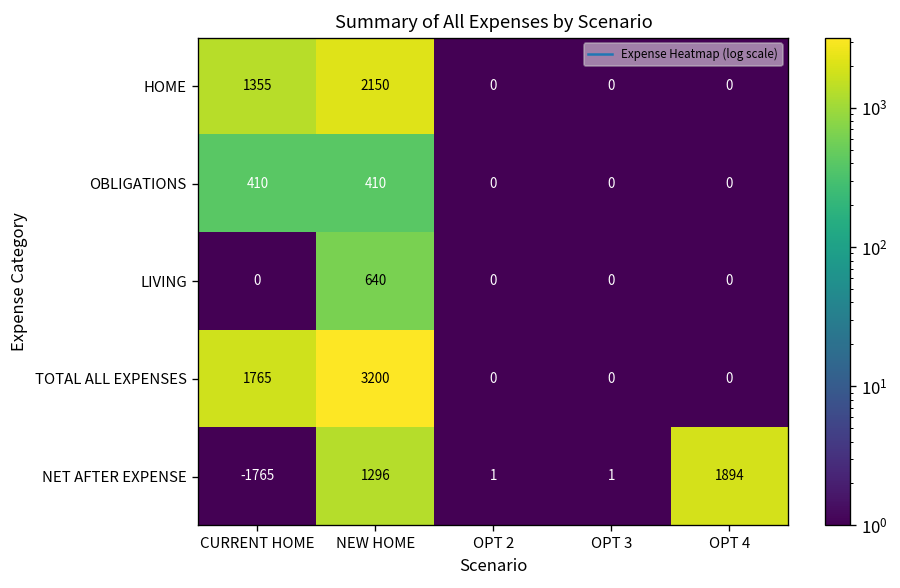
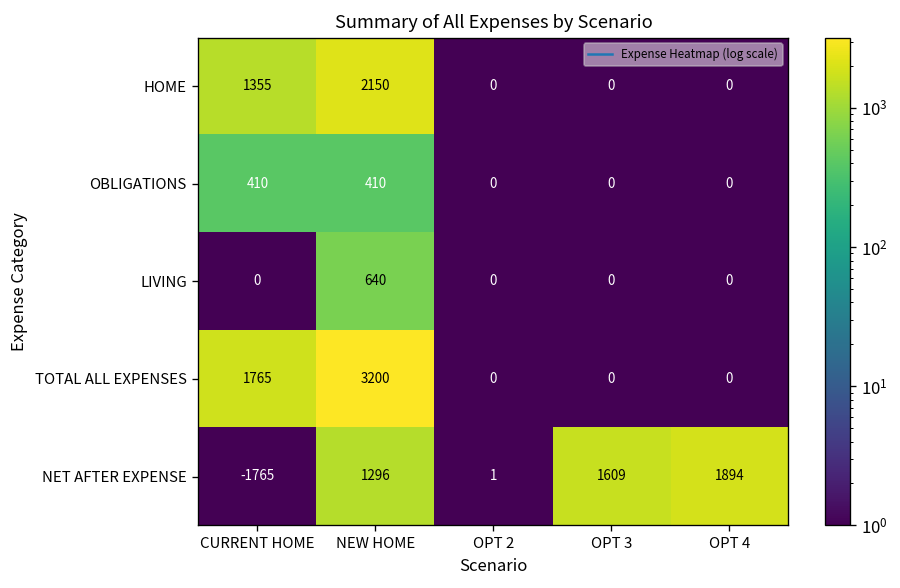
  {
    "HOME": {
      "CURRENT HOME": 1355,
      "NEW HOME": 2150,
      "OPT 2": 0,
      "OPT 3": 0,
      "OPT 4": 0
    },
    "OBLIGATIONS": {
      "CURRENT HOME": 410,
      "NEW HOME": 410,
      "OPT 2": 0,
      "OPT 3": 0,
      "OPT 4": 0
    },
    "LIVING": {
      "CURRENT HOME": 0,
      "NEW HOME": 640,
      "OPT 2": 0,
      "OPT 3": 0,
      "OPT 4": 0
    },
    "TOTAL ALL EXPENSES": {
      "CURRENT HOME": 1765,
      "NEW HOME": 3200,
      "OPT 2": 0,
      "OPT 3": 0,
      "OPT 4": 0
    },
    "NET AFTER EXPENSE": {
      "CURRENT HOME": -1765,
      "NEW HOME": 1296,
      "OPT 2": 1,
-     "OPT 3": 1,
+     "OPT 3": 1609,
      "OPT 4": 1894
    }
  }
